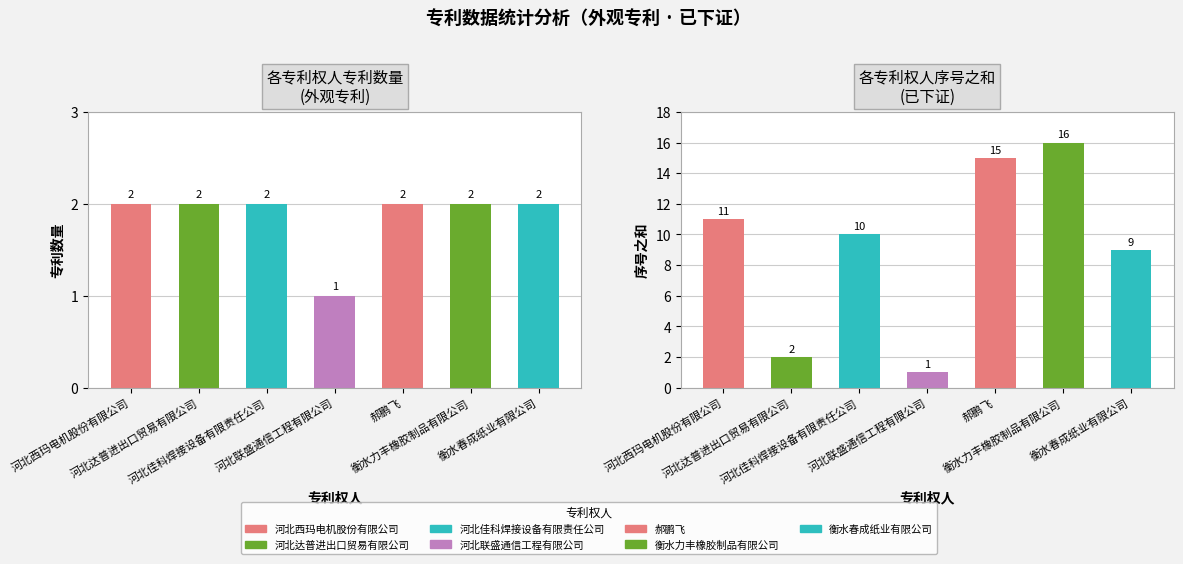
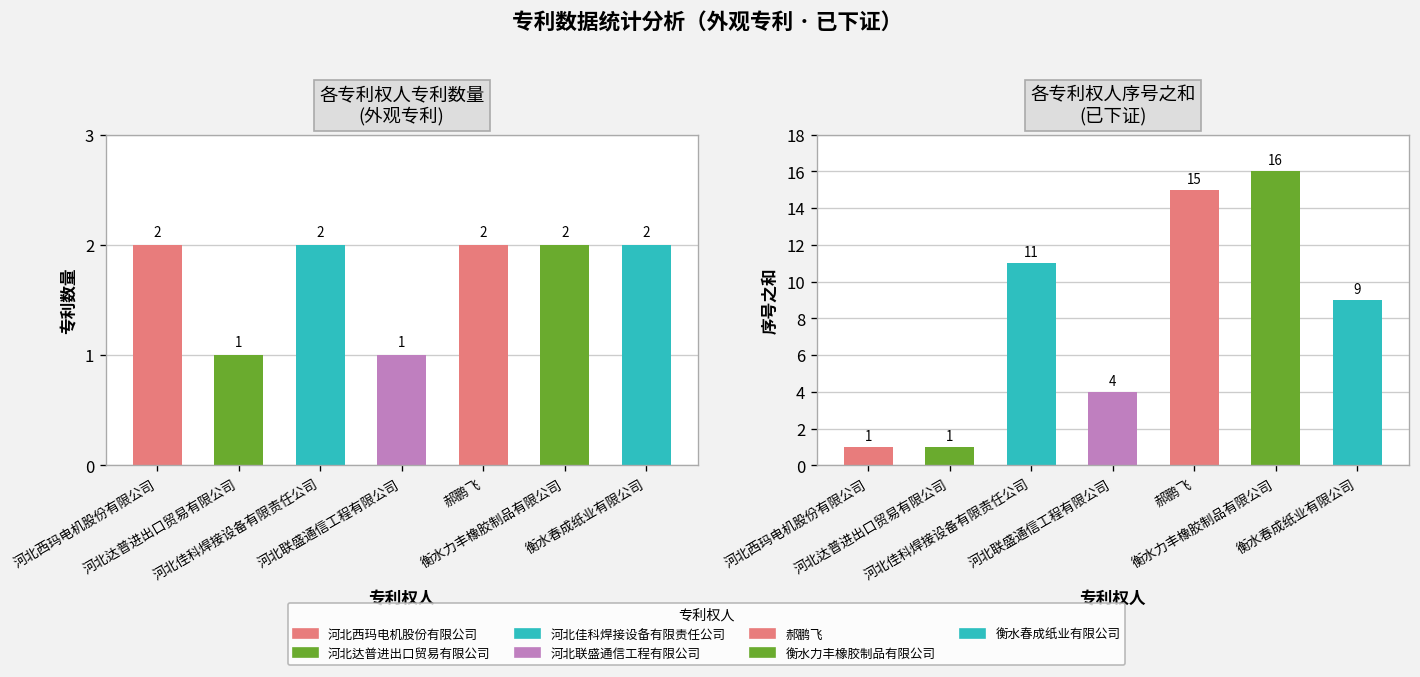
  {
    "各专利权人专利数量 (外观专利)": {
      "河北西玛电机股份有限公司": 2,
-     "河北达普进出口贸易有限公司": 2,
+     "河北达普进出口贸易有限公司": 1,
      "河北佳科焊接设备有限责任公司": 2,
      "河北联盛通信工程有限公司": 1,
      "郝鹏飞": 2,
      "衡水力丰橡胶制品有限公司": 2,
      "衡水春成纸业有限公司": 2
    },
    "各专利权人序号之和 (已下证)": {
-     "河北西玛电机股份有限公司": 11,
-     "河北达普进出口贸易有限公司": 2,
-     "河北佳科焊接设备有限责任公司": 10,
-     "河北联盛通信工程有限公司": 1,
+     "河北西玛电机股份有限公司": 1,
+     "河北达普进出口贸易有限公司": 1,
+     "河北佳科焊接设备有限责任公司": 11,
+     "河北联盛通信工程有限公司": 4,
      "郝鹏飞": 15,
      "衡水力丰橡胶制品有限公司": 16,
      "衡水春成纸业有限公司": 9
    }
  }
